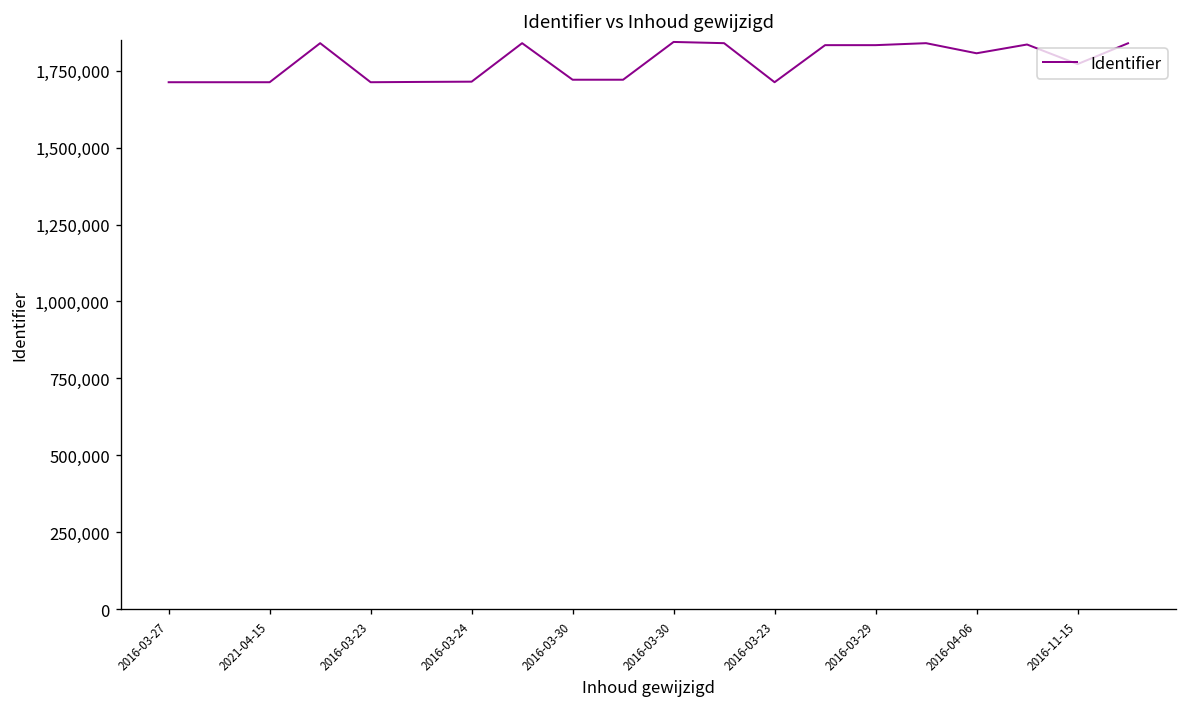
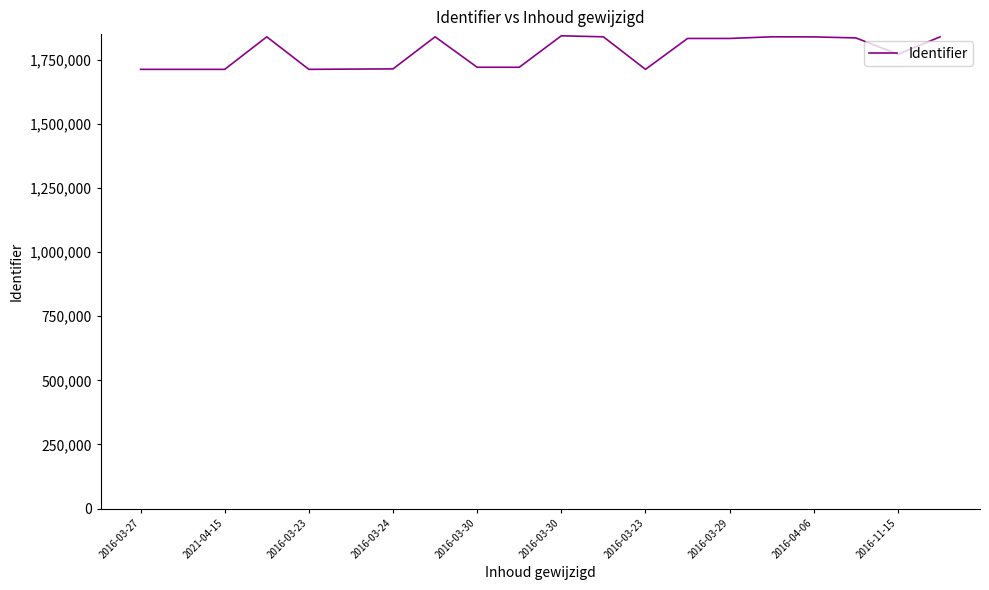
  {
    "2016-03-24": "1,710,000",
-   "2016-04-06": "1,810,000"
+   "2016-04-06": "1,840,000"
  }
